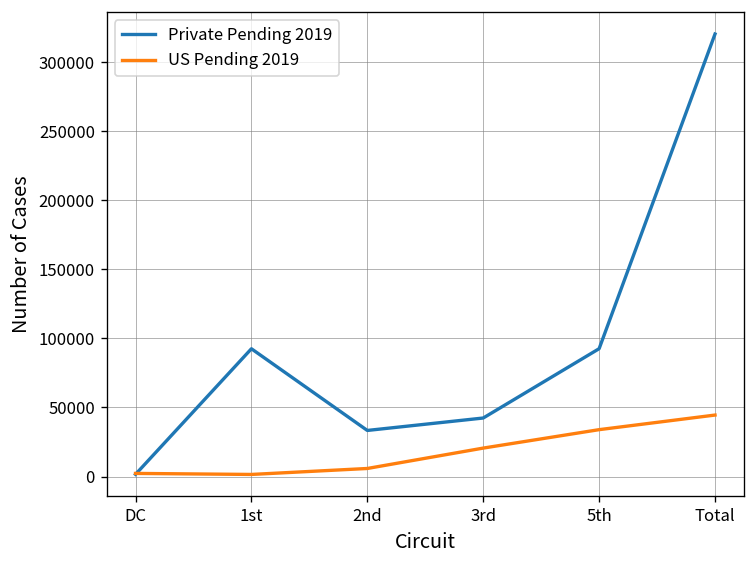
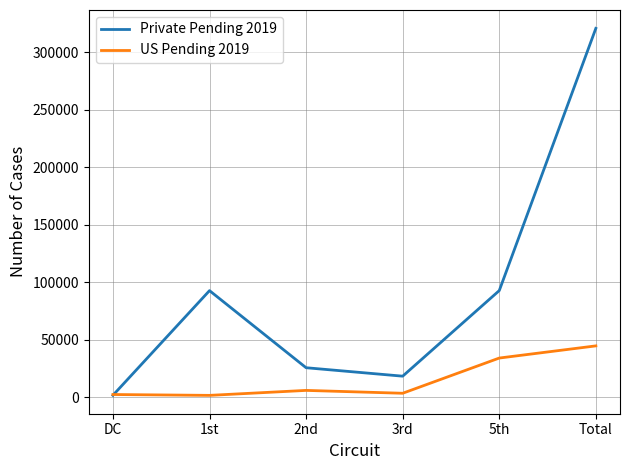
  {
    "Private Pending 2019": {
      "1st": 93000,
-     "2nd": 33000,
-     "3rd": 42000,
+     "2nd": 26000,
+     "3rd": 18000,
      "5th": 93000,
      "Total": 321000
    },
    "US Pending 2019": {
      "1st": 1000,
      "2nd": 6000,
-     "3rd": 21000,
+     "3rd": 3000,
      "5th": 34000,
      "Total": 45000
    }
  }
